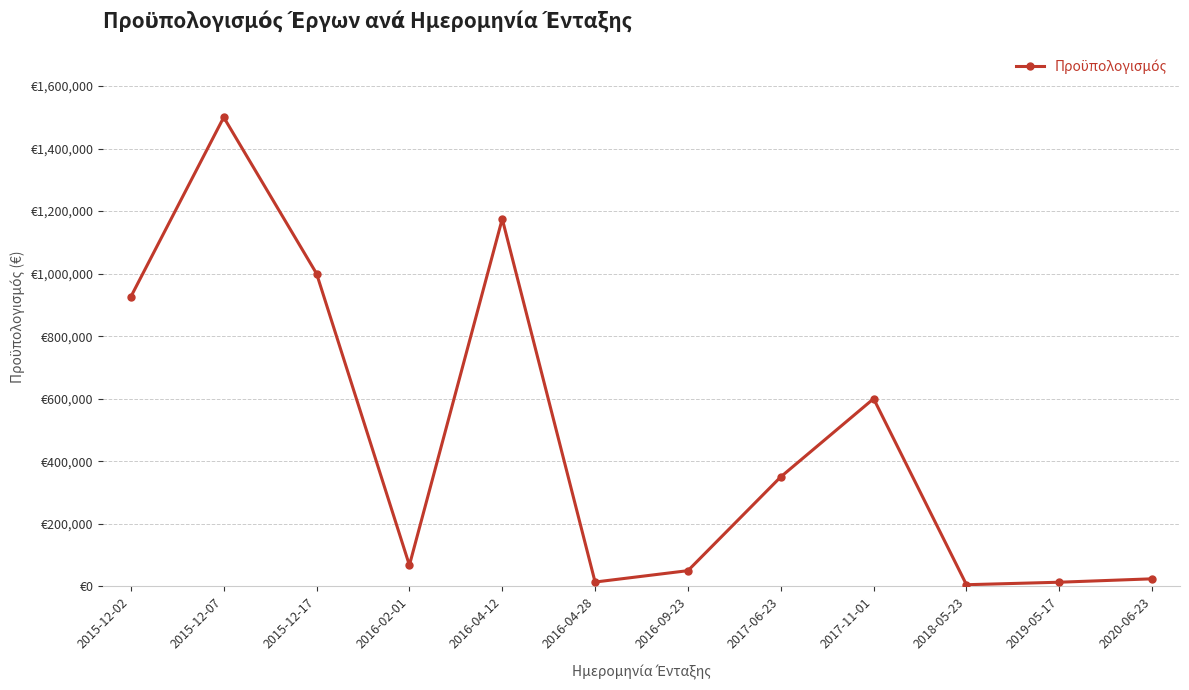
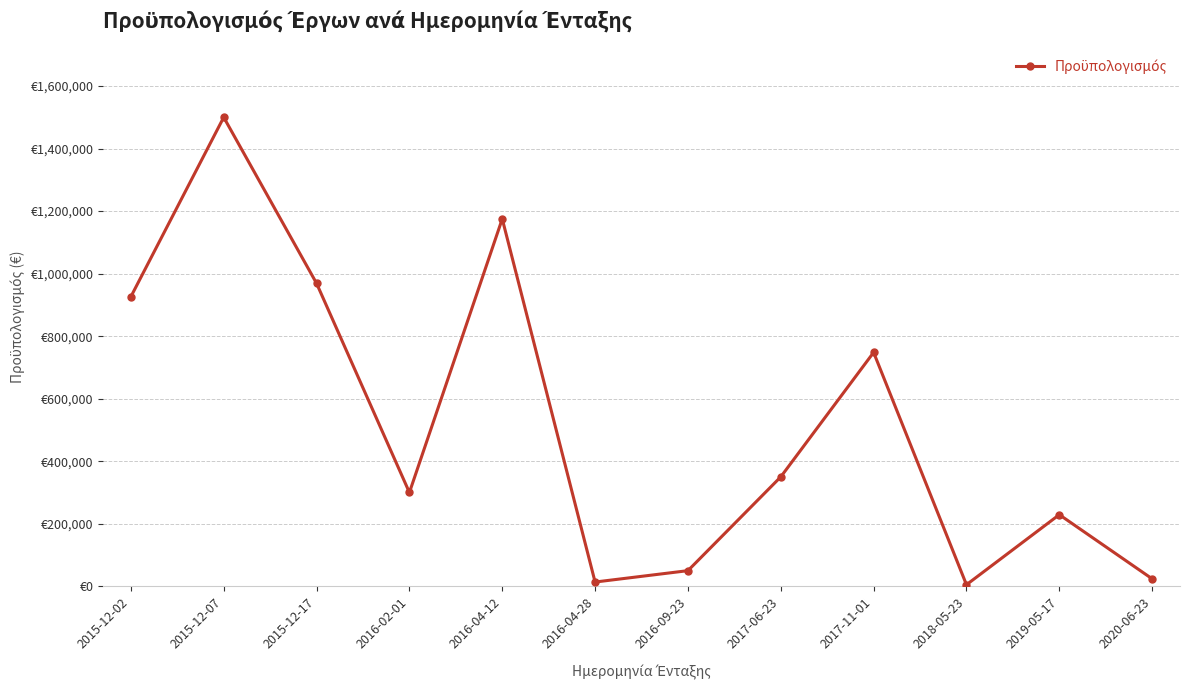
  {
    "2015-12-02": "€930,000",
    "2015-12-07": "€1,500,000",
-   "2015-12-17": "€1,000,000",
-   "2016-02-01": "€70,000",
+   "2015-12-17": "€970,000",
+   "2016-02-01": "€300,000",
    "2016-04-12": "€1,180,000",
    "2016-04-28": "€10,000",
    "2016-09-23": "€50,000",
    "2017-06-23": "€350,000",
-   "2017-11-01": "€600,000",
+   "2017-11-01": "€750,000",
    "2018-05-23": "€10,000",
-   "2019-05-17": "€10,000",
+   "2019-05-17": "€230,000",
    "2020-06-23": "€20,000"
  }
